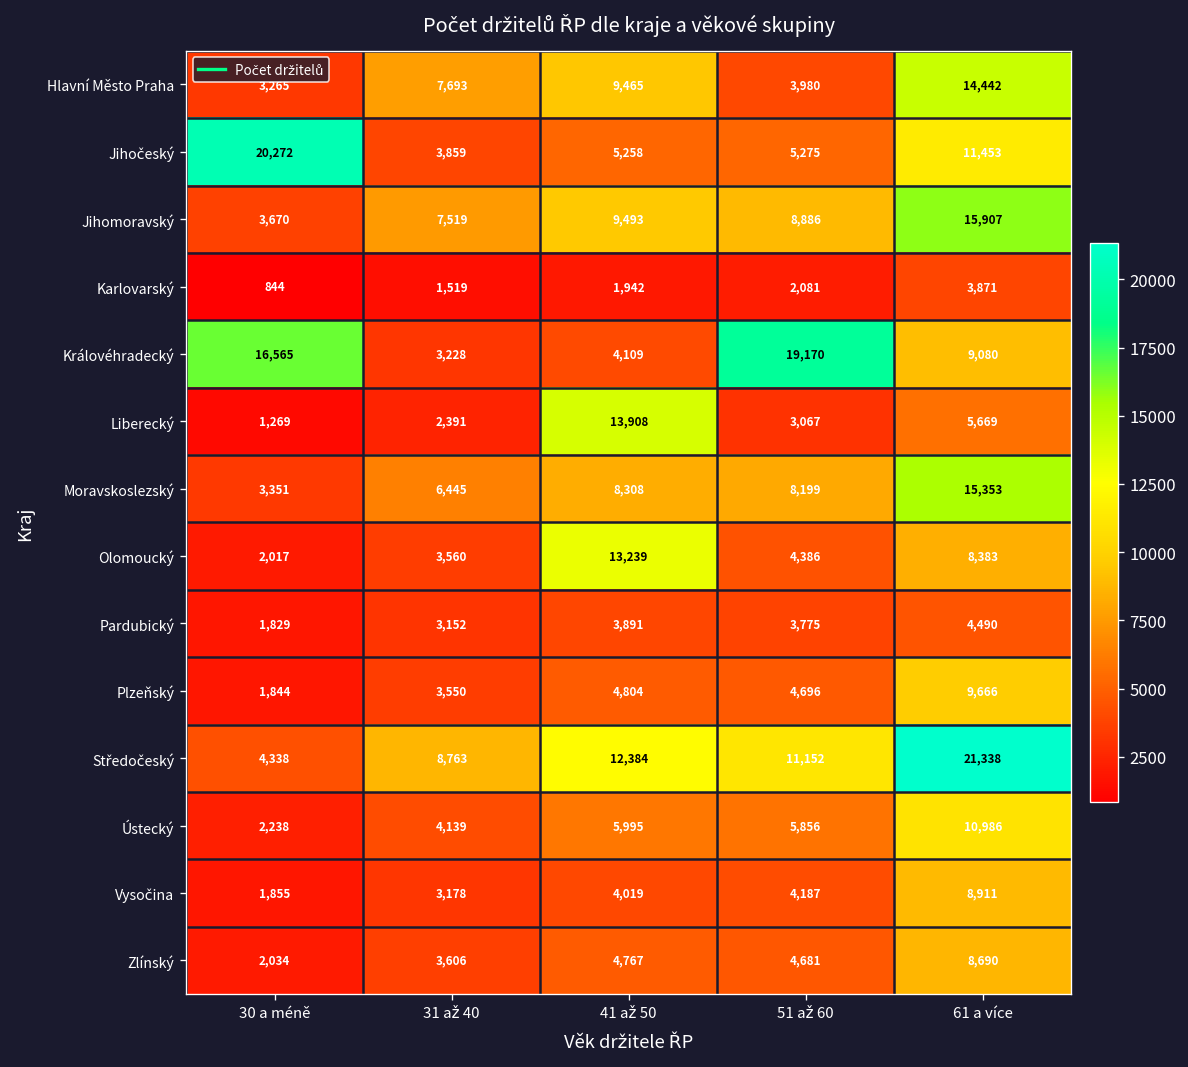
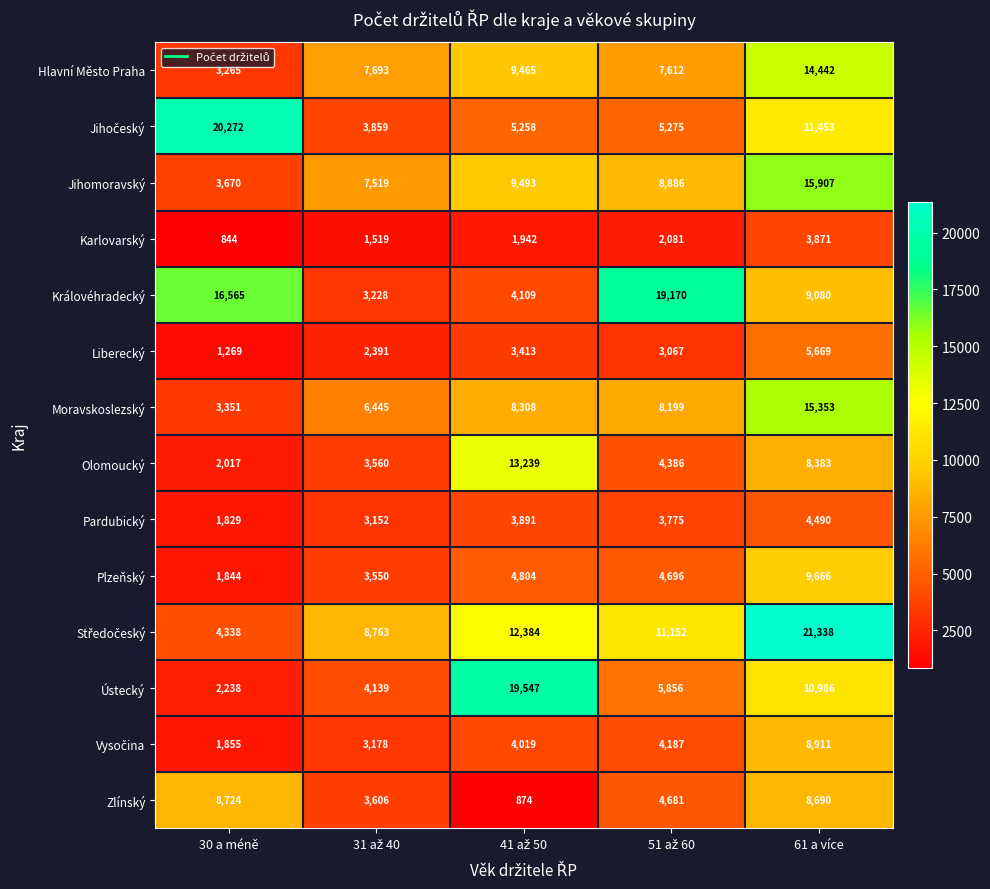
  {
    "Hlavní Město Praha": {
      "31 až 40": "7,693",
      "41 až 50": "9,465",
-     "51 až 60": "3,980",
+     "51 až 60": "7,612",
      "61 a více": "14,442"
    },
    "Jihočeský": {
      "30 a méně": "20,272",
      "31 až 40": "3,859",
      "41 až 50": "5,258",
      "51 až 60": "5,275",
      "61 a více": "11,453"
    },
    "Jihomoravský": {
      "30 a méně": "3,670",
      "31 až 40": "7,519",
      "41 až 50": "9,493",
      "51 až 60": "8,886",
      "61 a více": "15,907"
    },
    "Karlovarský": {
      "30 a méně": "844",
      "31 až 40": "1,519",
      "41 až 50": "1,942",
      "51 až 60": "2,081",
      "61 a více": "3,871"
    },
    "Královéhradecký": {
      "30 a méně": "16,565",
      "31 až 40": "3,228",
      "41 až 50": "4,109",
      "51 až 60": "19,170",
      "61 a více": "9,080"
    },
    "Liberecký": {
      "30 a méně": "1,269",
      "31 až 40": "2,391",
-     "41 až 50": "13,908",
+     "41 až 50": "3,413",
      "51 až 60": "3,067",
      "61 a více": "5,669"
    },
    "Moravskoslezský": {
      "30 a méně": "3,351",
      "31 až 40": "6,445",
      "41 až 50": "8,308",
      "51 až 60": "8,199",
      "61 a více": "15,353"
    },
    "Olomoucký": {
      "30 a méně": "2,017",
      "31 až 40": "3,560",
      "41 až 50": "13,239",
      "51 až 60": "4,386",
      "61 a více": "8,383"
    },
    "Pardubický": {
      "30 a méně": "1,829",
      "31 až 40": "3,152",
      "41 až 50": "3,891",
      "51 až 60": "3,775",
      "61 a více": "4,490"
    },
    "Plzeňský": {
      "30 a méně": "1,844",
      "31 až 40": "3,550",
      "41 až 50": "4,804",
      "51 až 60": "4,696",
      "61 a více": "9,666"
    },
    "Středočeský": {
      "30 a méně": "4,338",
      "31 až 40": "8,763",
      "41 až 50": "12,384",
      "51 až 60": "11,152",
      "61 a více": "21,338"
    },
    "Ústecký": {
      "30 a méně": "2,238",
      "31 až 40": "4,139",
-     "41 až 50": "5,995",
+     "41 až 50": "19,547",
      "51 až 60": "5,856",
      "61 a více": "10,986"
    },
    "Vysočina": {
      "30 a méně": "1,855",
      "31 až 40": "3,178",
      "41 až 50": "4,019",
      "51 až 60": "4,187",
      "61 a více": "8,911"
    },
    "Zlínský": {
-     "30 a méně": "2,034",
+     "30 a méně": "8,724",
      "31 až 40": "3,606",
-     "41 až 50": "4,767",
+     "41 až 50": "874",
      "51 až 60": "4,681",
      "61 a více": "8,690"
    }
  }
